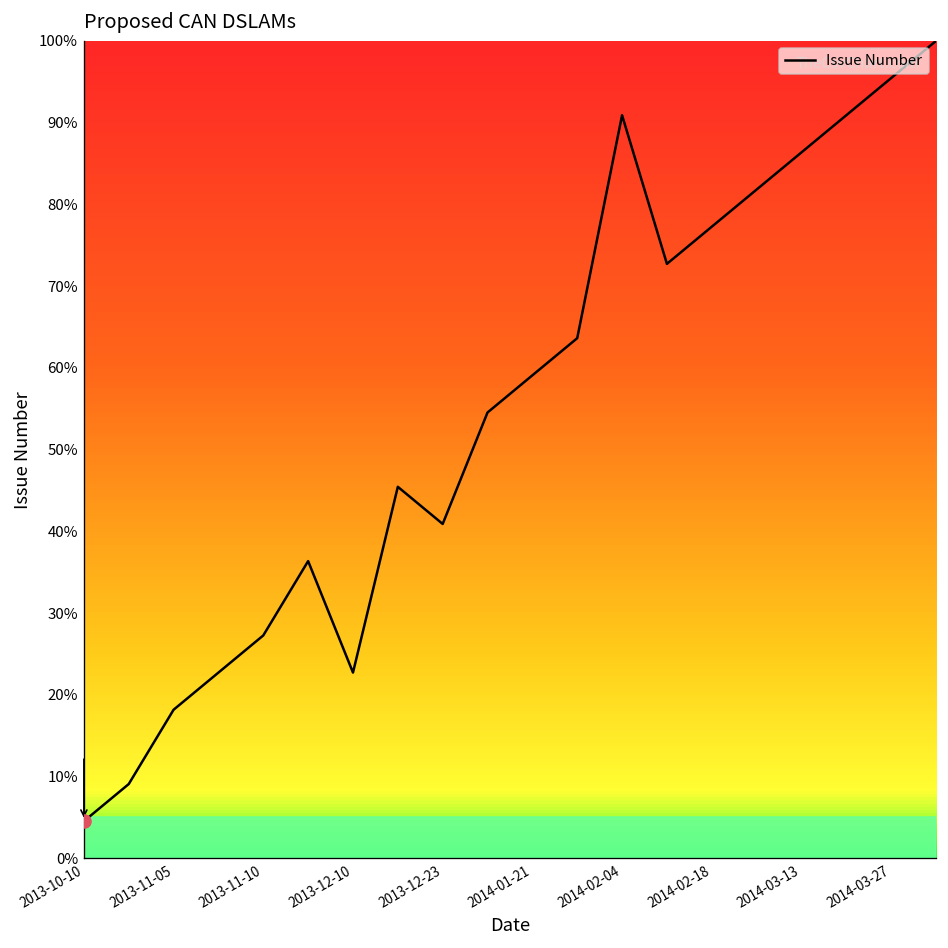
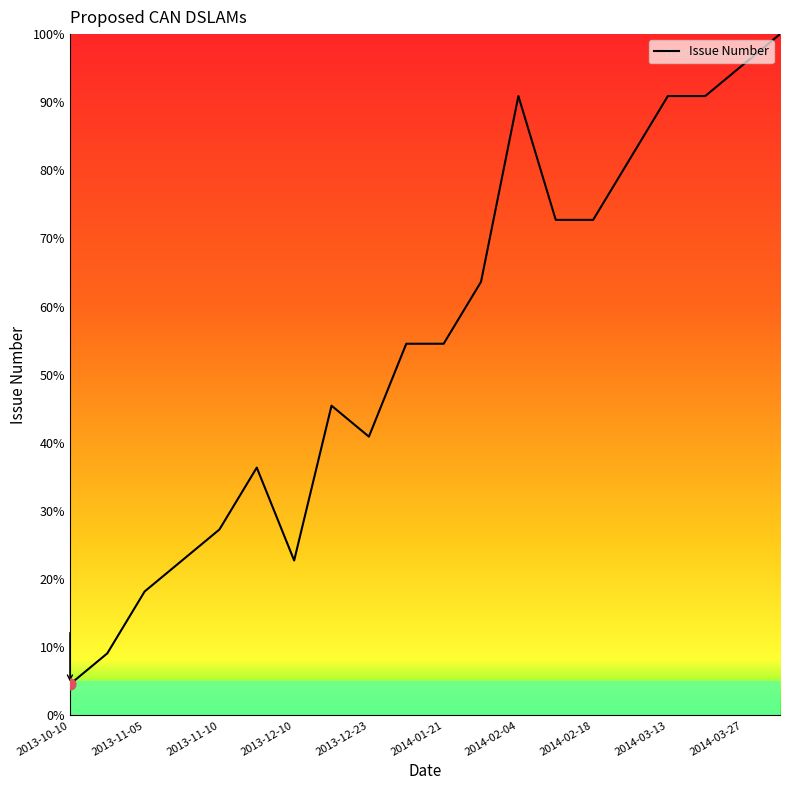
  {
    "Issue Number": {
      "2013-11-05": "18%",
      "2013-11-10": "27%",
      "2013-12-10": "23%",
      "2013-12-23": "41%",
-     "2014-01-21": "59%",
+     "2014-01-21": "55%",
      "2014-02-04": "91%",
-     "2014-02-18": "77%",
-     "2014-03-13": "86%",
+     "2014-02-18": "73%",
+     "2014-03-13": "91%",
      "2014-03-27": "95%"
    }
  }
